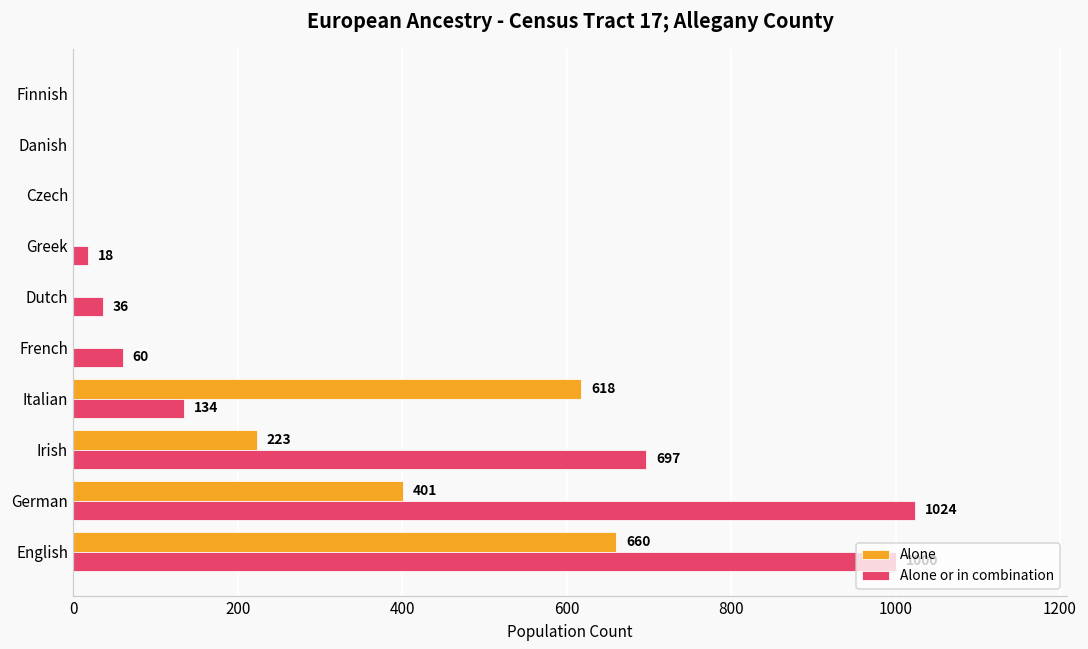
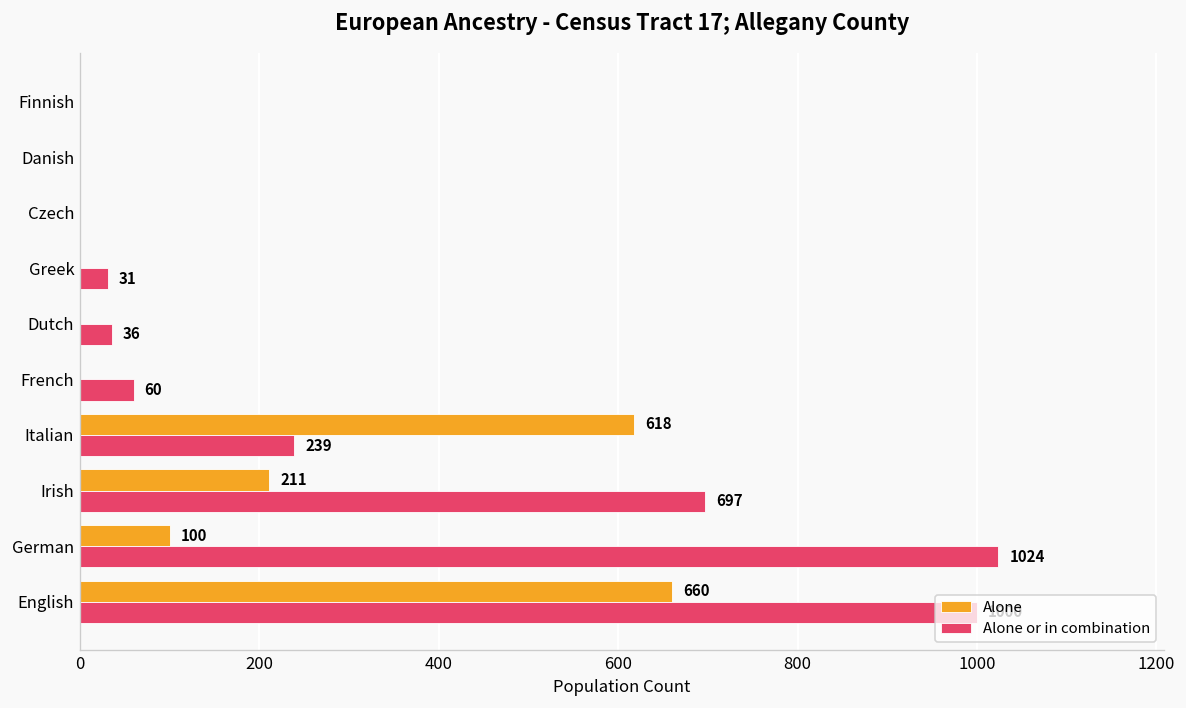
  {
    "Alone": {
      "Italian": 618,
-     "Irish": 223,
-     "German": 401,
+     "Irish": 211,
+     "German": 100,
      "English": 660
    },
    "Alone or in combination": {
-     "Greek": 18,
+     "Greek": 31,
      "Dutch": 36,
      "French": 60,
-     "Italian": 134,
+     "Italian": 239,
      "Irish": 697,
      "German": 1024
    }
  }
